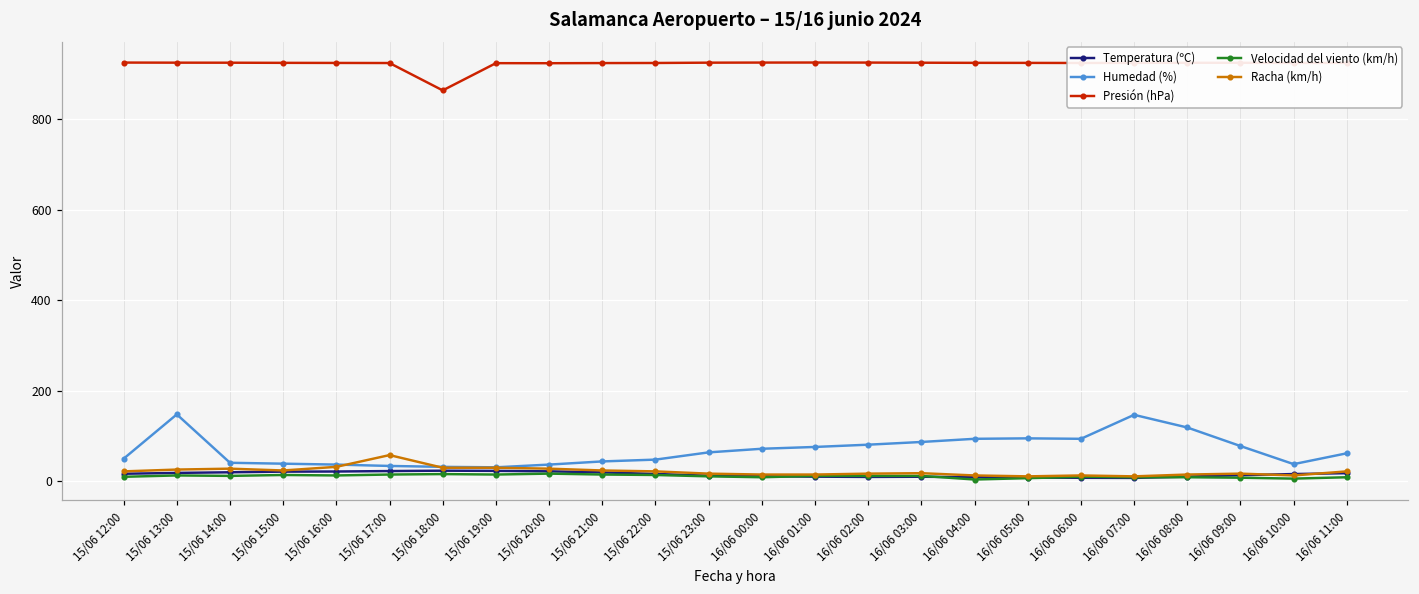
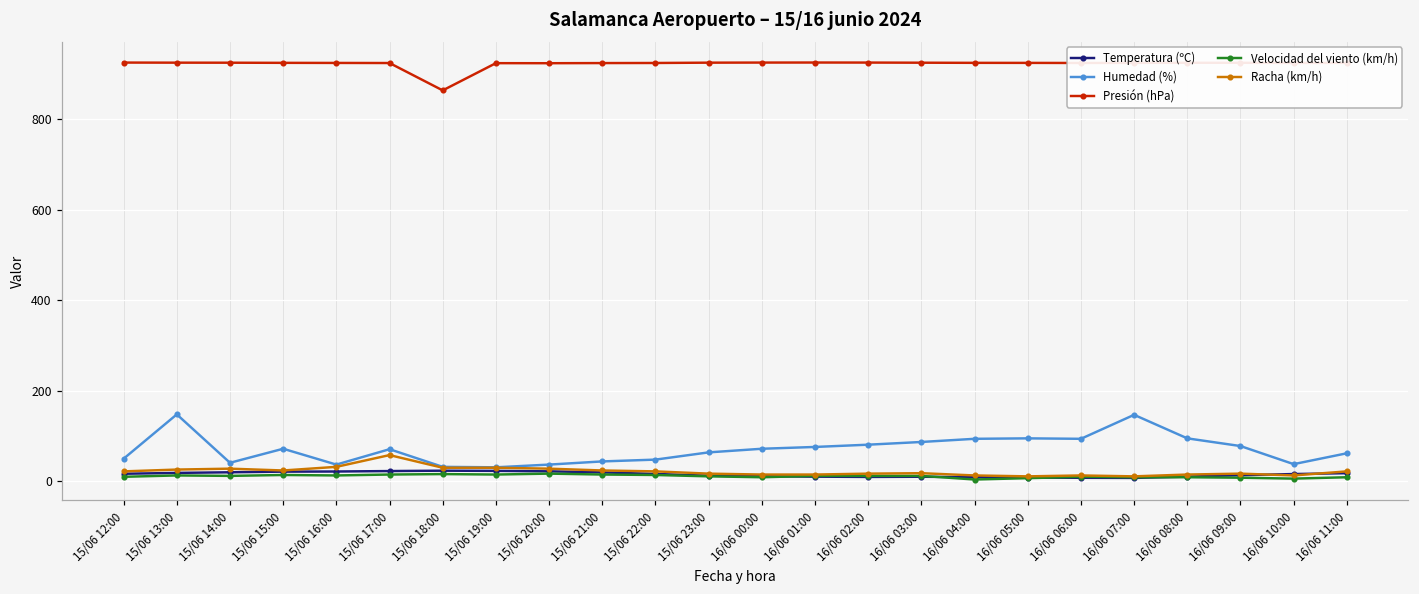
  {
    "Temperatura (ºC)": {
      "15/06 14:00": 20,
      "15/06 16:00": 20,
      "15/06 17:00": 20,
      "15/06 18:00": 20,
      "15/06 19:00": 20
    },
    "Humedad (%)": {
      "15/06 12:00": 50,
      "15/06 13:00": 150,
      "15/06 14:00": 40,
-     "15/06 15:00": 40,
-     "15/06 17:00": 30,
+     "15/06 15:00": 70,
+     "15/06 17:00": 70,
      "15/06 20:00": 40,
      "15/06 21:00": 40,
      "15/06 22:00": 50,
      "15/06 23:00": 60,
      "16/06 00:00": 70,
      "16/06 01:00": 80,
      "16/06 02:00": 80,
      "16/06 03:00": 90,
      "16/06 04:00": 90,
      "16/06 05:00": 100,
      "16/06 06:00": 90,
      "16/06 07:00": 150,
-     "16/06 08:00": 120,
+     "16/06 08:00": 100,
      "16/06 09:00": 80,
      "16/06 10:00": 40,
      "16/06 11:00": 60
    },
    "Presión (hPa)": {
      "15/06 12:00": 930,
      "15/06 13:00": 930,
      "15/06 14:00": 930,
      "15/06 15:00": 930,
      "15/06 16:00": 930,
      "15/06 17:00": 920,
      "15/06 18:00": 860,
      "15/06 19:00": 920,
      "15/06 20:00": 920,
      "15/06 21:00": 920,
      "15/06 22:00": 920,
      "15/06 23:00": 930,
      "16/06 00:00": 930,
      "16/06 01:00": 930,
      "16/06 02:00": 930,
      "16/06 03:00": 930,
      "16/06 04:00": 930,
      "16/06 05:00": 930
    },
    "Velocidad del viento (km/h)": {
      "15/06 12:00": 10,
      "15/06 14:00": 10,
      "15/06 15:00": 10,
      "15/06 16:00": 10,
      "15/06 17:00": 20,
      "15/06 18:00": 20,
      "15/06 19:00": 20,
      "16/06 10:00": 10,
      "16/06 11:00": 10
    },
    "Racha (km/h)": {
      "15/06 13:00": 30,
      "15/06 14:00": 30,
      "15/06 17:00": 60
    }
  }
